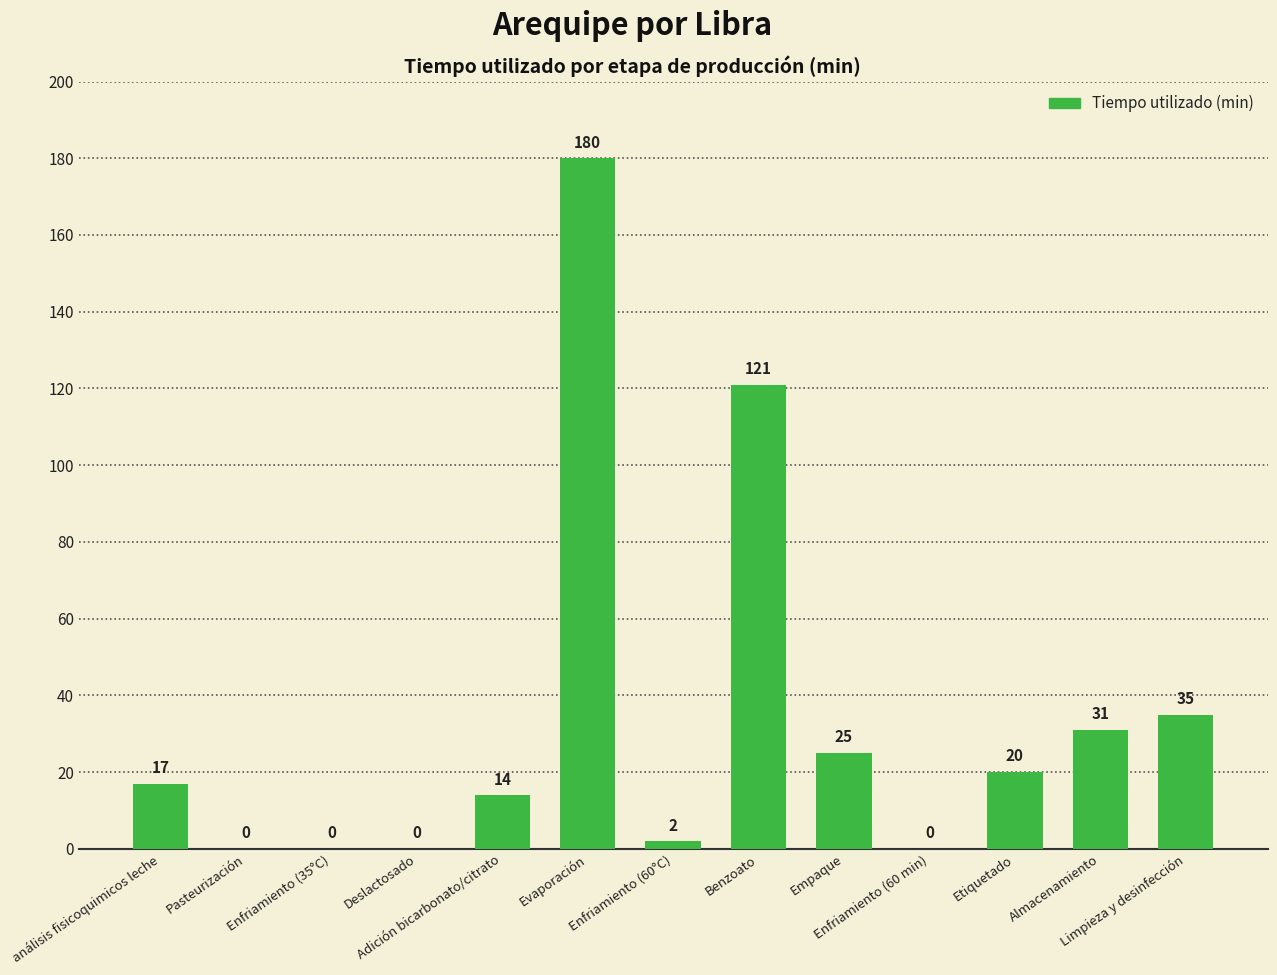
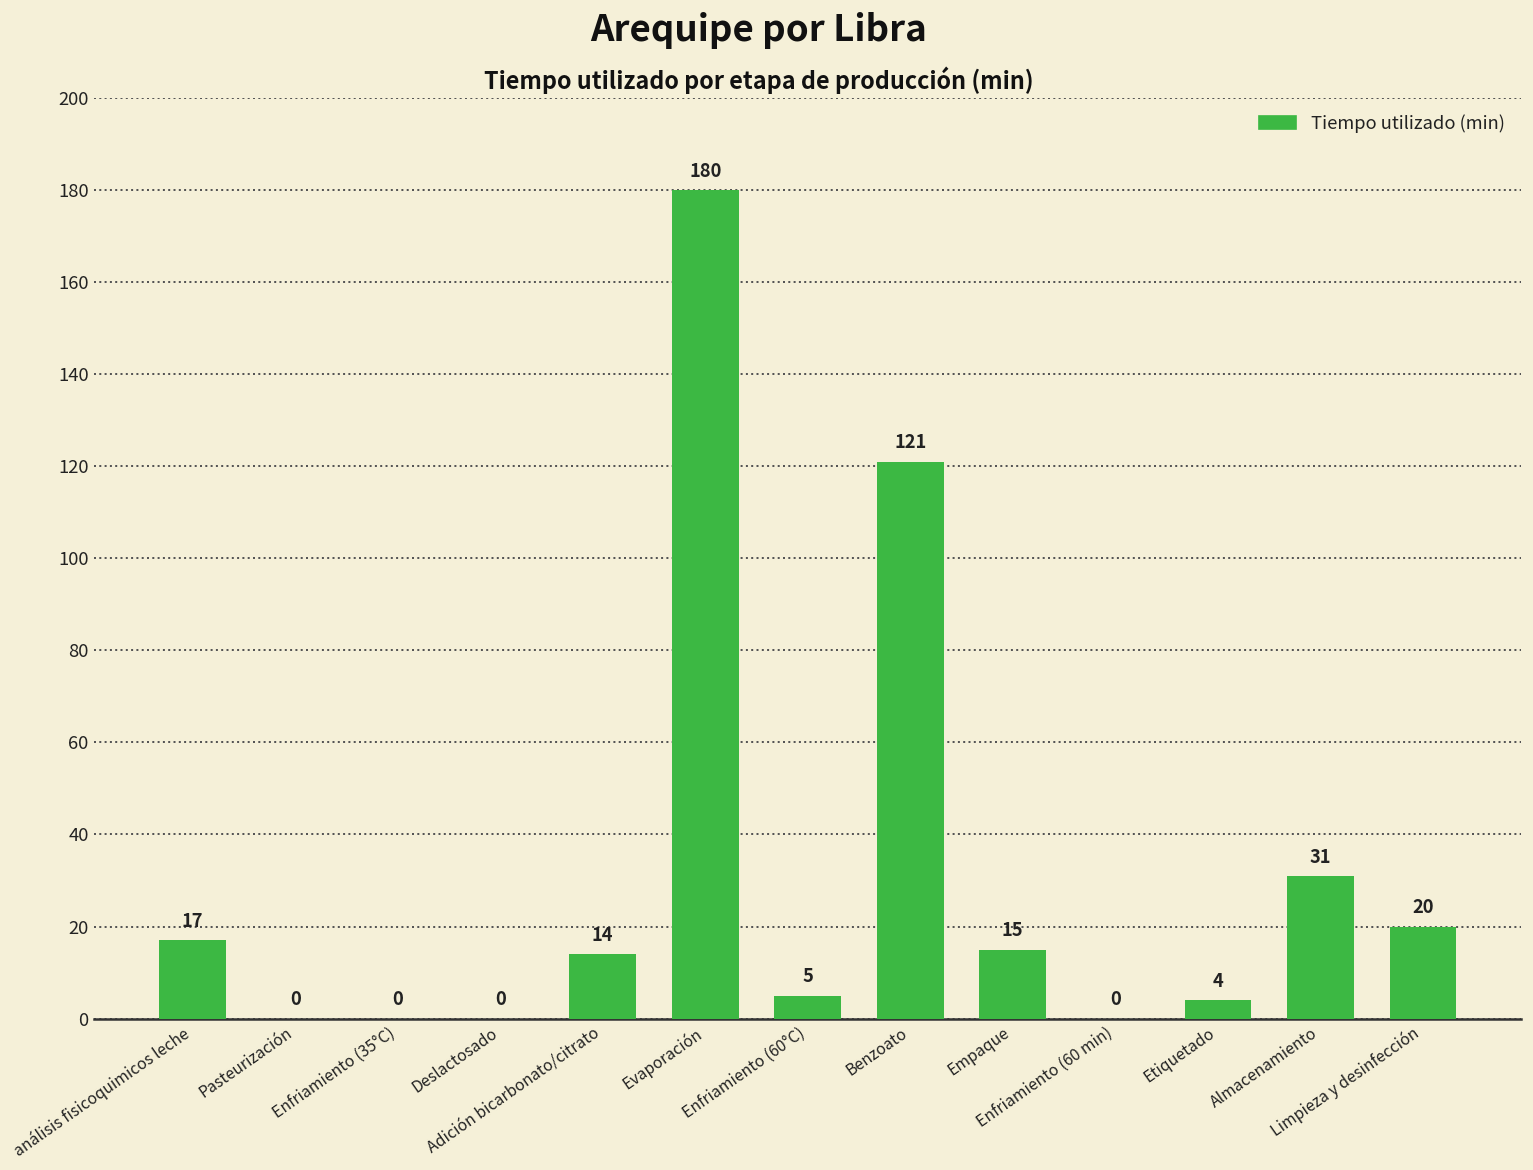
  {
    "análisis fisicoquimicos leche": 17,
    "Pasteurización": 0,
    "Enfriamiento (35°C)": 0,
    "Deslactosado": 0,
    "Adición bicarbonato/citrato": 14,
    "Evaporación": 180,
-   "Enfriamiento (60°C)": 2,
+   "Enfriamiento (60°C)": 5,
    "Benzoato": 121,
-   "Empaque": 25,
+   "Empaque": 15,
    "Enfriamiento (60 min)": 0,
-   "Etiquetado": 20,
+   "Etiquetado": 4,
    "Almacenamiento": 31,
-   "Limpieza y desinfección": 35
+   "Limpieza y desinfección": 20
  }
